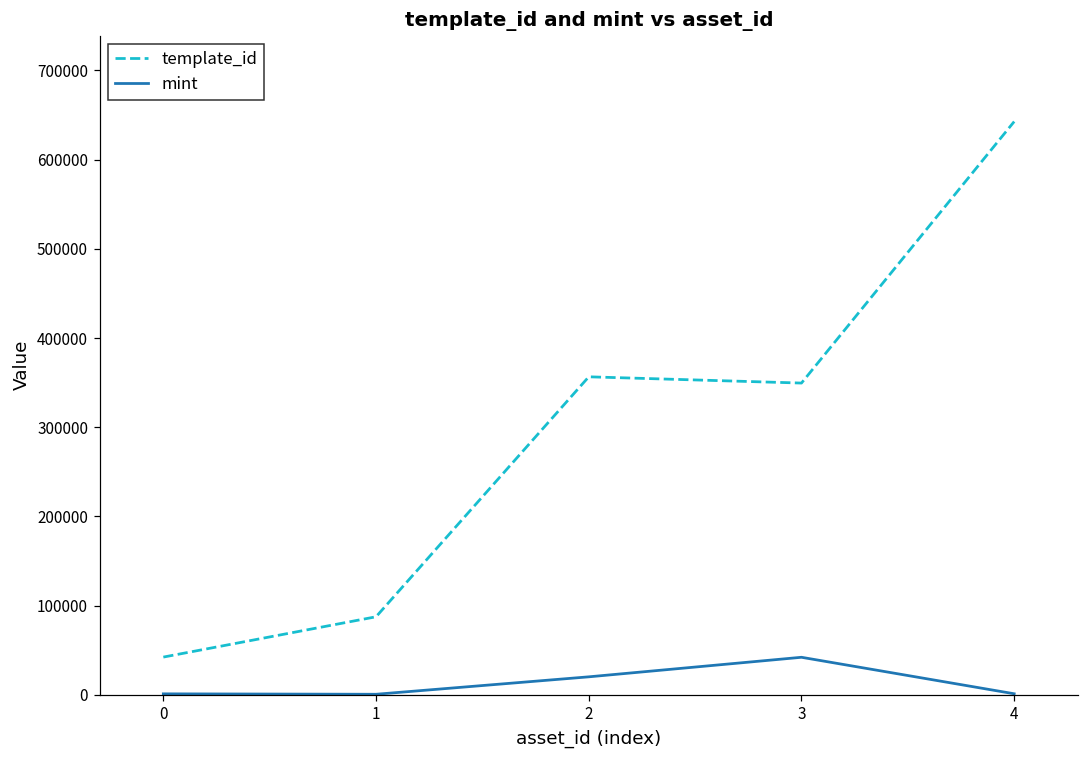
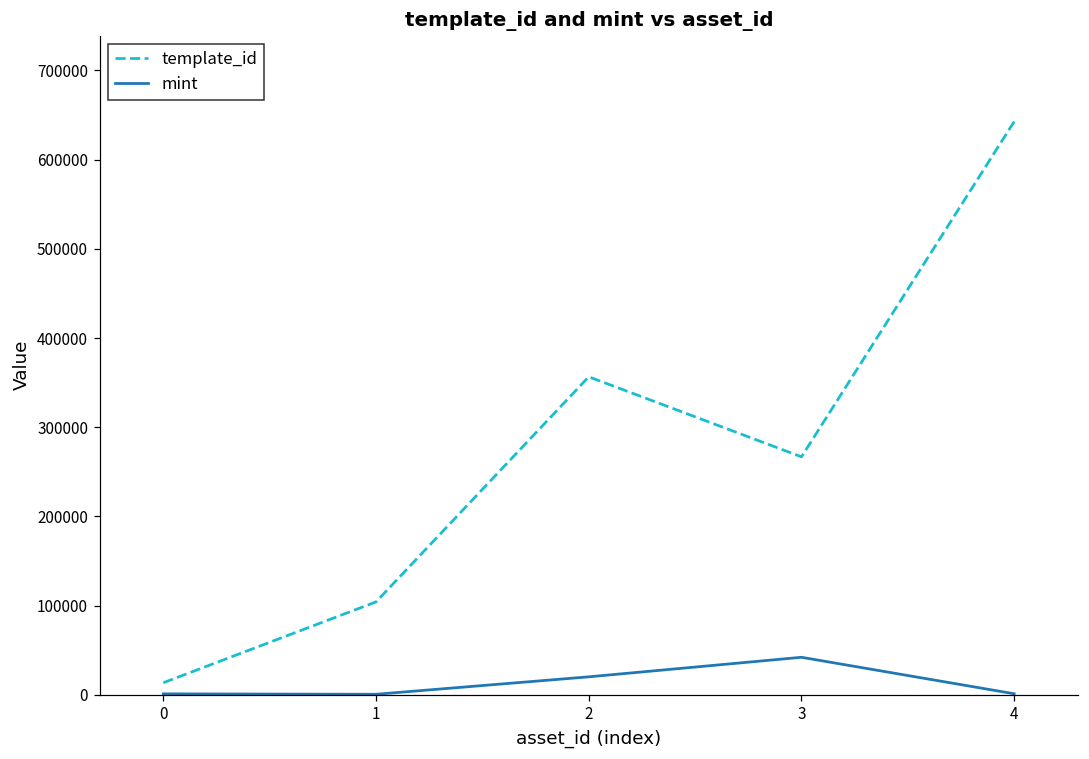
  {
    "template_id": {
-     "0": 40000,
-     "1": 90000,
+     "0": 10000,
+     "1": 100000,
      "2": 360000,
-     "3": 350000,
+     "3": 270000,
      "4": 640000
    },
    "mint": {
      "0": 0,
      "1": 0,
      "2": 20000,
      "3": 40000,
      "4": 0
    }
  }
